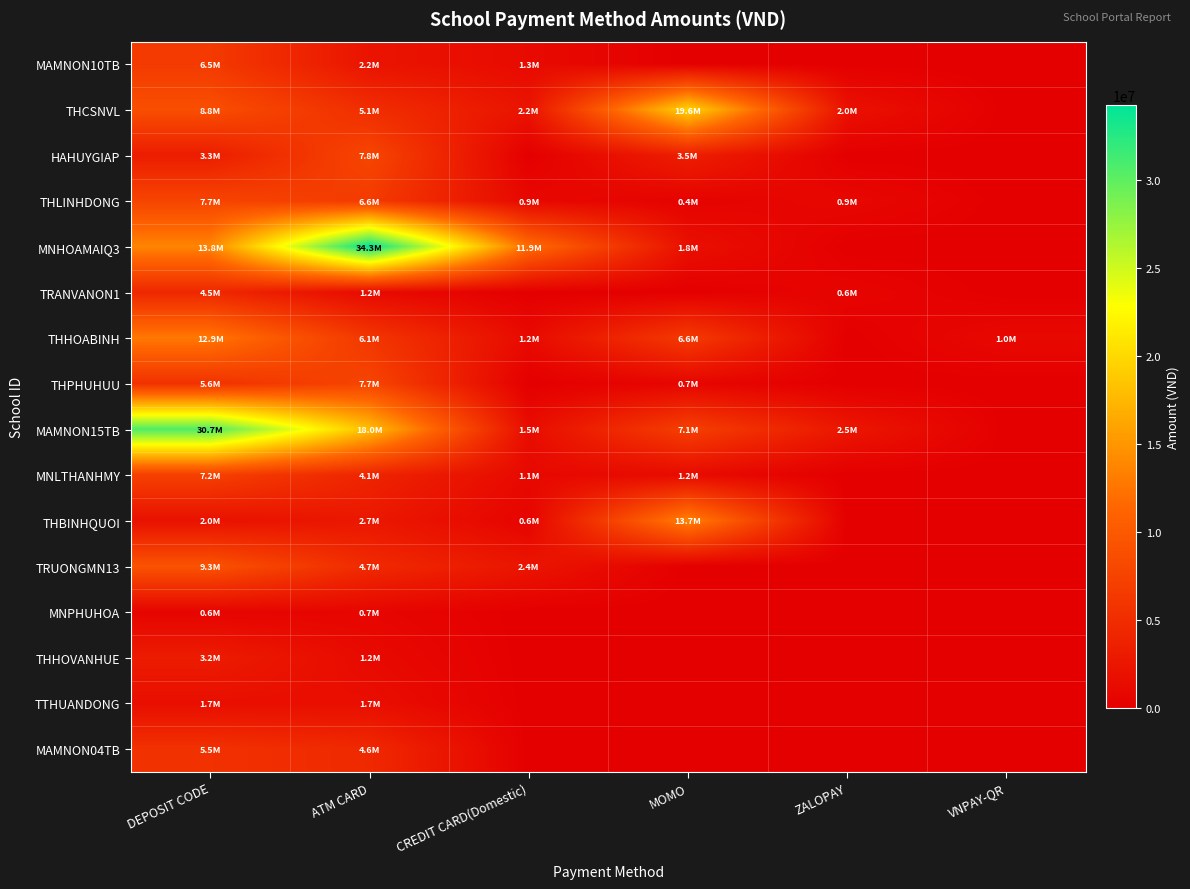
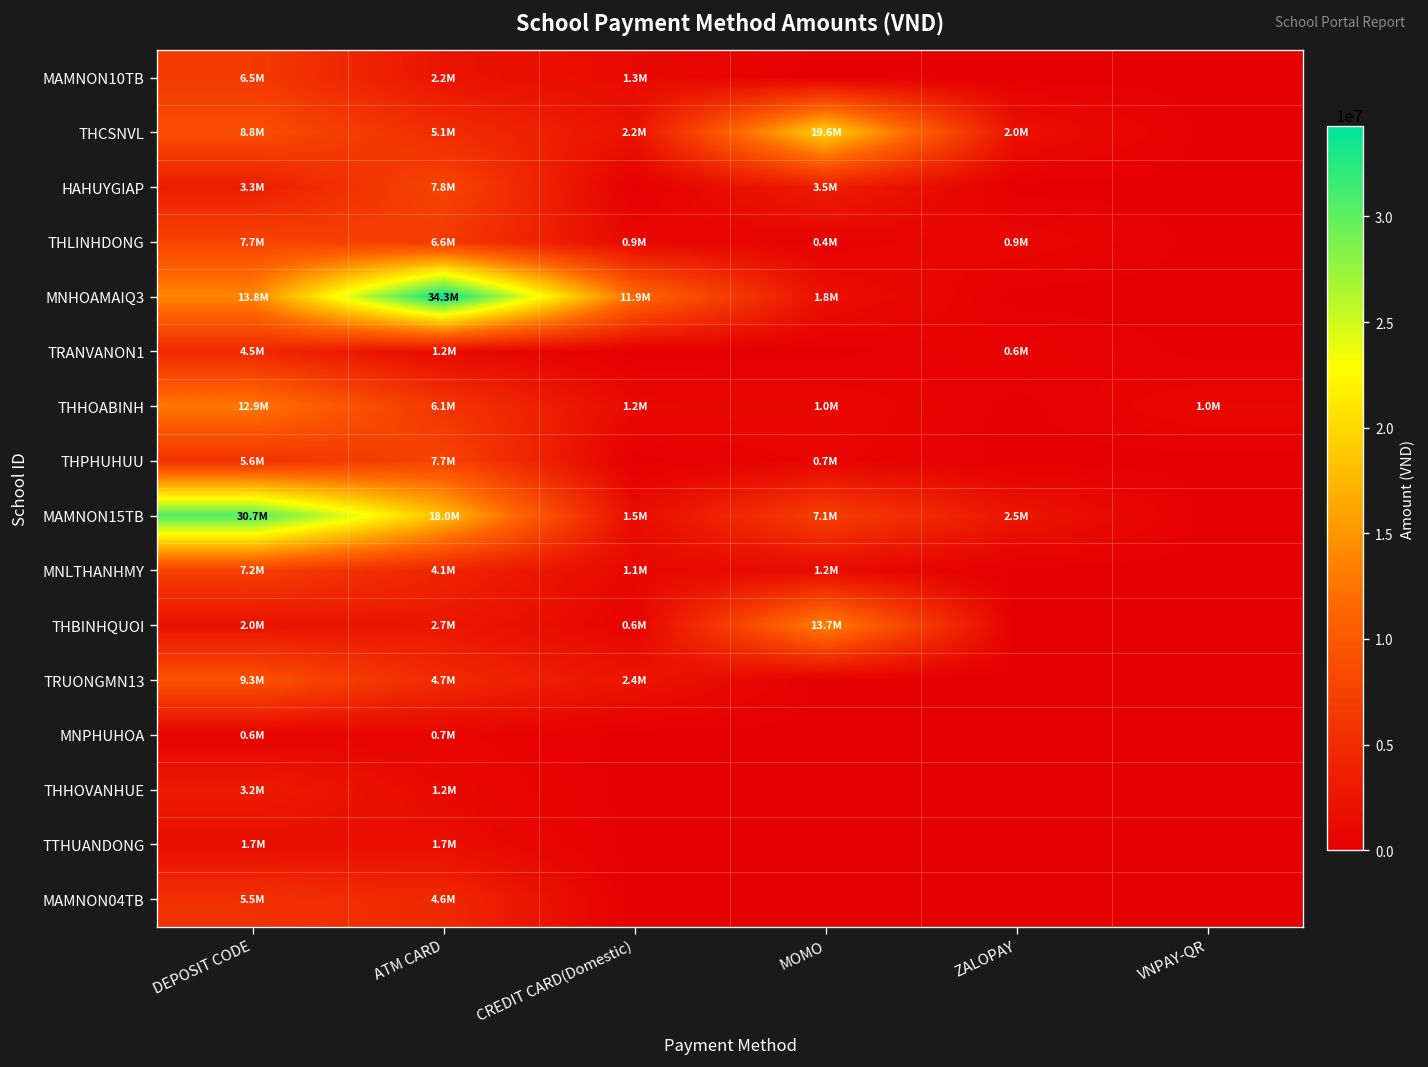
  {
    "MAMNON10TB": {
      "DEPOSIT CODE": "6.5M",
      "ATM CARD": "2.2M",
      "CREDIT CARD(Domestic)": "1.3M"
    },
    "THCSNVL": {
      "DEPOSIT CODE": "8.8M",
      "ATM CARD": "5.1M",
      "CREDIT CARD(Domestic)": "2.2M",
      "MOMO": "19.6M",
      "ZALOPAY": "2.0M"
    },
    "HAHUYGIAP": {
      "DEPOSIT CODE": "3.3M",
      "ATM CARD": "7.8M",
      "MOMO": "3.5M"
    },
    "THLINHDONG": {
      "DEPOSIT CODE": "7.7M",
      "ATM CARD": "6.6M",
      "CREDIT CARD(Domestic)": "0.9M",
      "MOMO": "0.4M",
      "ZALOPAY": "0.9M"
    },
    "MNHOAMAIQ3": {
      "DEPOSIT CODE": "13.8M",
      "ATM CARD": "34.3M",
      "CREDIT CARD(Domestic)": "11.9M",
      "MOMO": "1.8M"
    },
    "TRANVANON1": {
      "DEPOSIT CODE": "4.5M",
      "ATM CARD": "1.2M",
      "ZALOPAY": "0.6M"
    },
    "THHOABINH": {
      "DEPOSIT CODE": "12.9M",
      "ATM CARD": "6.1M",
      "CREDIT CARD(Domestic)": "1.2M",
-     "MOMO": "6.6M",
+     "MOMO": "1.0M",
      "VNPAY-QR": "1.0M"
    },
    "THPHUHUU": {
      "DEPOSIT CODE": "5.6M",
      "ATM CARD": "7.7M",
      "MOMO": "0.7M"
    },
    "MAMNON15TB": {
      "DEPOSIT CODE": "30.7M",
      "ATM CARD": "18.0M",
      "CREDIT CARD(Domestic)": "1.5M",
      "MOMO": "7.1M",
      "ZALOPAY": "2.5M"
    },
    "MNLTHANHMY": {
      "DEPOSIT CODE": "7.2M",
      "ATM CARD": "4.1M",
      "CREDIT CARD(Domestic)": "1.1M",
      "MOMO": "1.2M"
    },
    "THBINHQUOI": {
      "DEPOSIT CODE": "2.0M",
      "ATM CARD": "2.7M",
      "CREDIT CARD(Domestic)": "0.6M",
      "MOMO": "13.7M"
    },
    "TRUONGMN13": {
      "DEPOSIT CODE": "9.3M",
      "ATM CARD": "4.7M",
      "CREDIT CARD(Domestic)": "2.4M"
    },
    "MNPHUHOA": {
      "DEPOSIT CODE": "0.6M",
      "ATM CARD": "0.7M"
    },
    "THHOVANHUE": {
      "DEPOSIT CODE": "3.2M",
      "ATM CARD": "1.2M"
    },
    "TTHUANDONG": {
      "DEPOSIT CODE": "1.7M",
      "ATM CARD": "1.7M"
    },
    "MAMNON04TB": {
      "DEPOSIT CODE": "5.5M",
      "ATM CARD": "4.6M"
    }
  }
